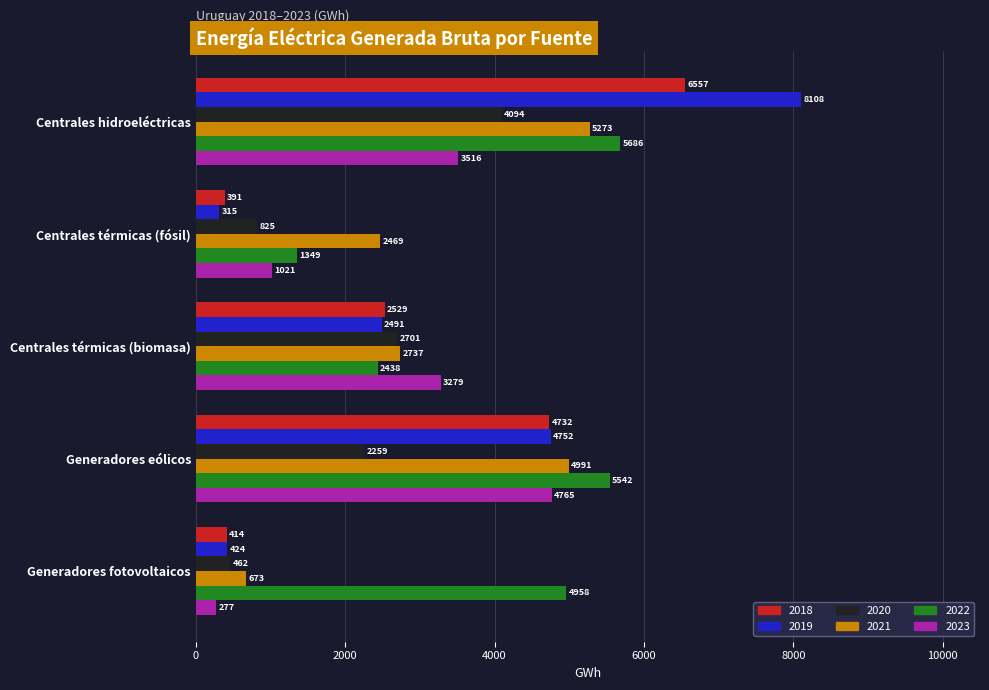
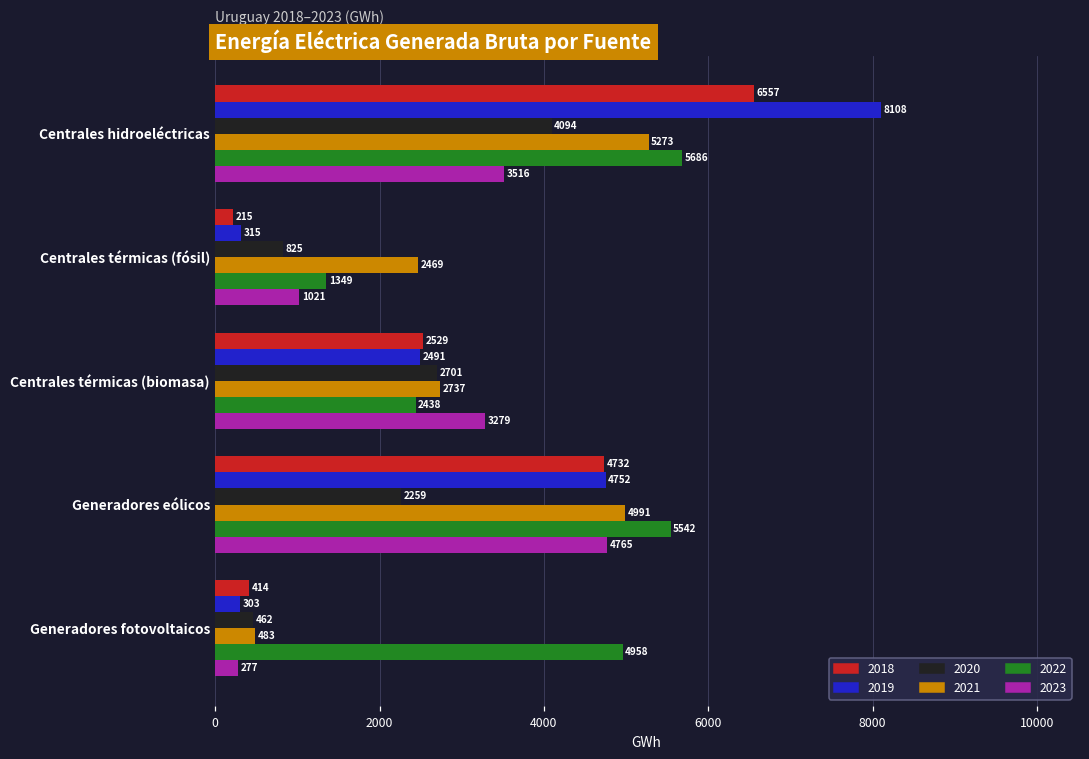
  {
    "2018": {
      "Centrales hidroeléctricas": 6557,
-     "Centrales térmicas (fósil)": 391,
+     "Centrales térmicas (fósil)": 215,
      "Centrales térmicas (biomasa)": 2529,
      "Generadores eólicos": 4732,
      "Generadores fotovoltaicos": 414
    },
    "2019": {
      "Centrales hidroeléctricas": 8108,
      "Centrales térmicas (fósil)": 315,
      "Centrales térmicas (biomasa)": 2491,
      "Generadores eólicos": 4752,
-     "Generadores fotovoltaicos": 424
+     "Generadores fotovoltaicos": 303
    },
    "2020": {
      "Centrales hidroeléctricas": 4094,
      "Centrales térmicas (fósil)": 825,
      "Centrales térmicas (biomasa)": 2701,
      "Generadores eólicos": 2259,
      "Generadores fotovoltaicos": 462
    },
    "2021": {
      "Centrales hidroeléctricas": 5273,
      "Centrales térmicas (fósil)": 2469,
      "Centrales térmicas (biomasa)": 2737,
      "Generadores eólicos": 4991,
-     "Generadores fotovoltaicos": 673
+     "Generadores fotovoltaicos": 483
    },
    "2022": {
      "Centrales hidroeléctricas": 5686,
      "Centrales térmicas (fósil)": 1349,
      "Centrales térmicas (biomasa)": 2438,
      "Generadores eólicos": 5542,
      "Generadores fotovoltaicos": 4958
    },
    "2023": {
      "Centrales hidroeléctricas": 3516,
      "Centrales térmicas (fósil)": 1021,
      "Centrales térmicas (biomasa)": 3279,
      "Generadores eólicos": 4765,
      "Generadores fotovoltaicos": 277
    }
  }
